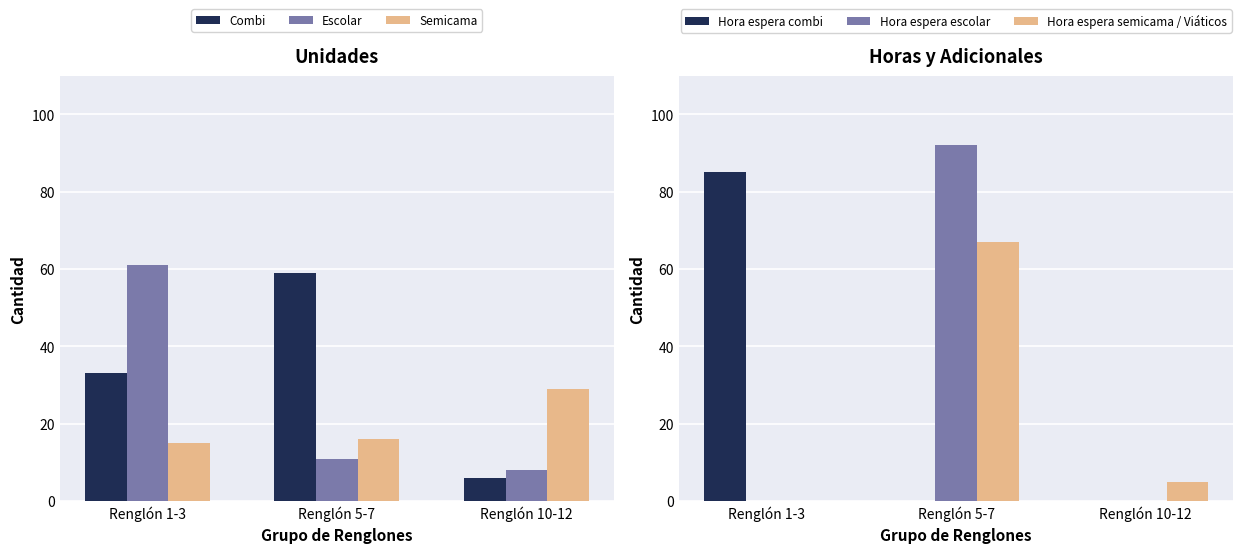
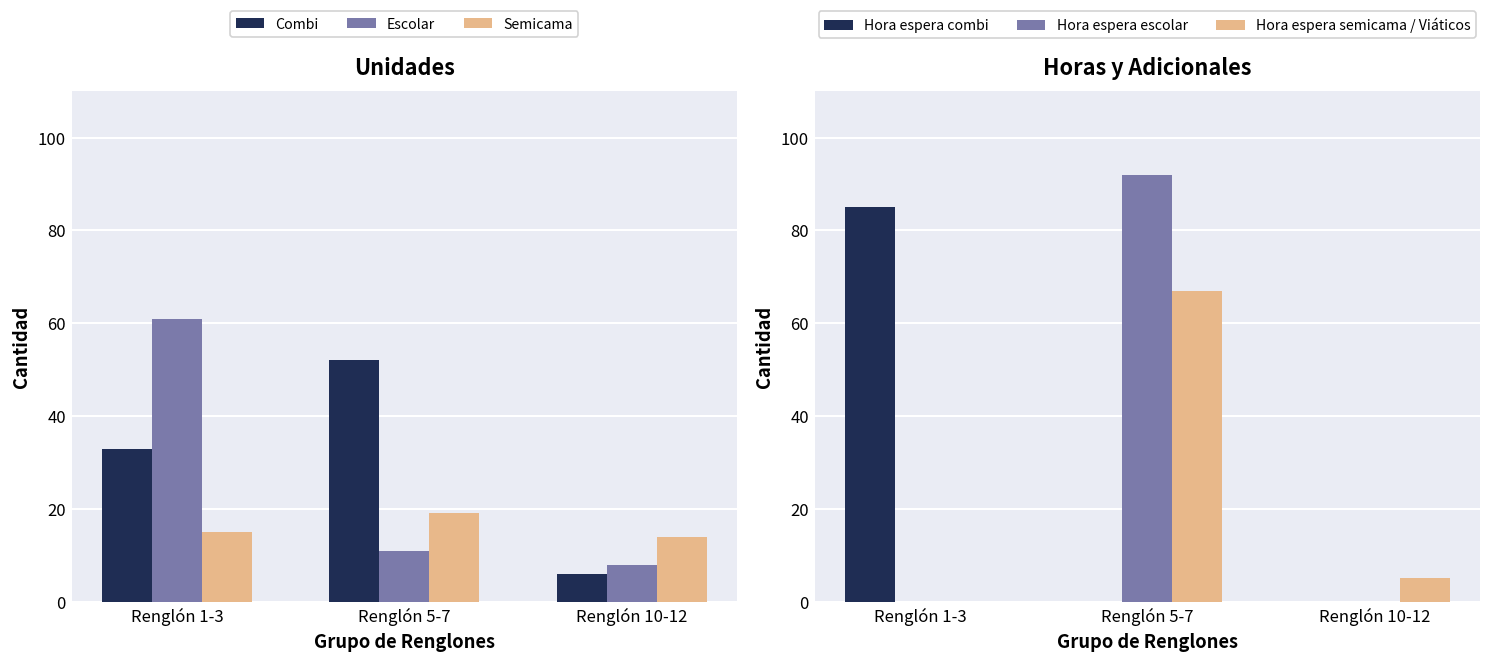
  {
    "Unidades": {
      "Combi": {
        "Renglón 1-3": 33,
-       "Renglón 5-7": 59,
+       "Renglón 5-7": 52,
        "Renglón 10-12": 6
      },
      "Escolar": {
        "Renglón 1-3": 61,
        "Renglón 5-7": 11,
        "Renglón 10-12": 8
      },
      "Semicama": {
        "Renglón 1-3": 15,
-       "Renglón 5-7": 16,
-       "Renglón 10-12": 29
+       "Renglón 5-7": 19,
+       "Renglón 10-12": 14
      }
    },
    "Horas y Adicionales": {
      "Hora espera combi": {
        "Renglón 1-3": 85,
        "Renglón 5-7": 0,
        "Renglón 10-12": 0
      },
      "Hora espera escolar": {
        "Renglón 1-3": 0,
        "Renglón 5-7": 92,
        "Renglón 10-12": 0
      },
      "Hora espera semicama / Viáticos": {
        "Renglón 1-3": 0,
        "Renglón 5-7": 67,
        "Renglón 10-12": 5
      }
    }
  }
